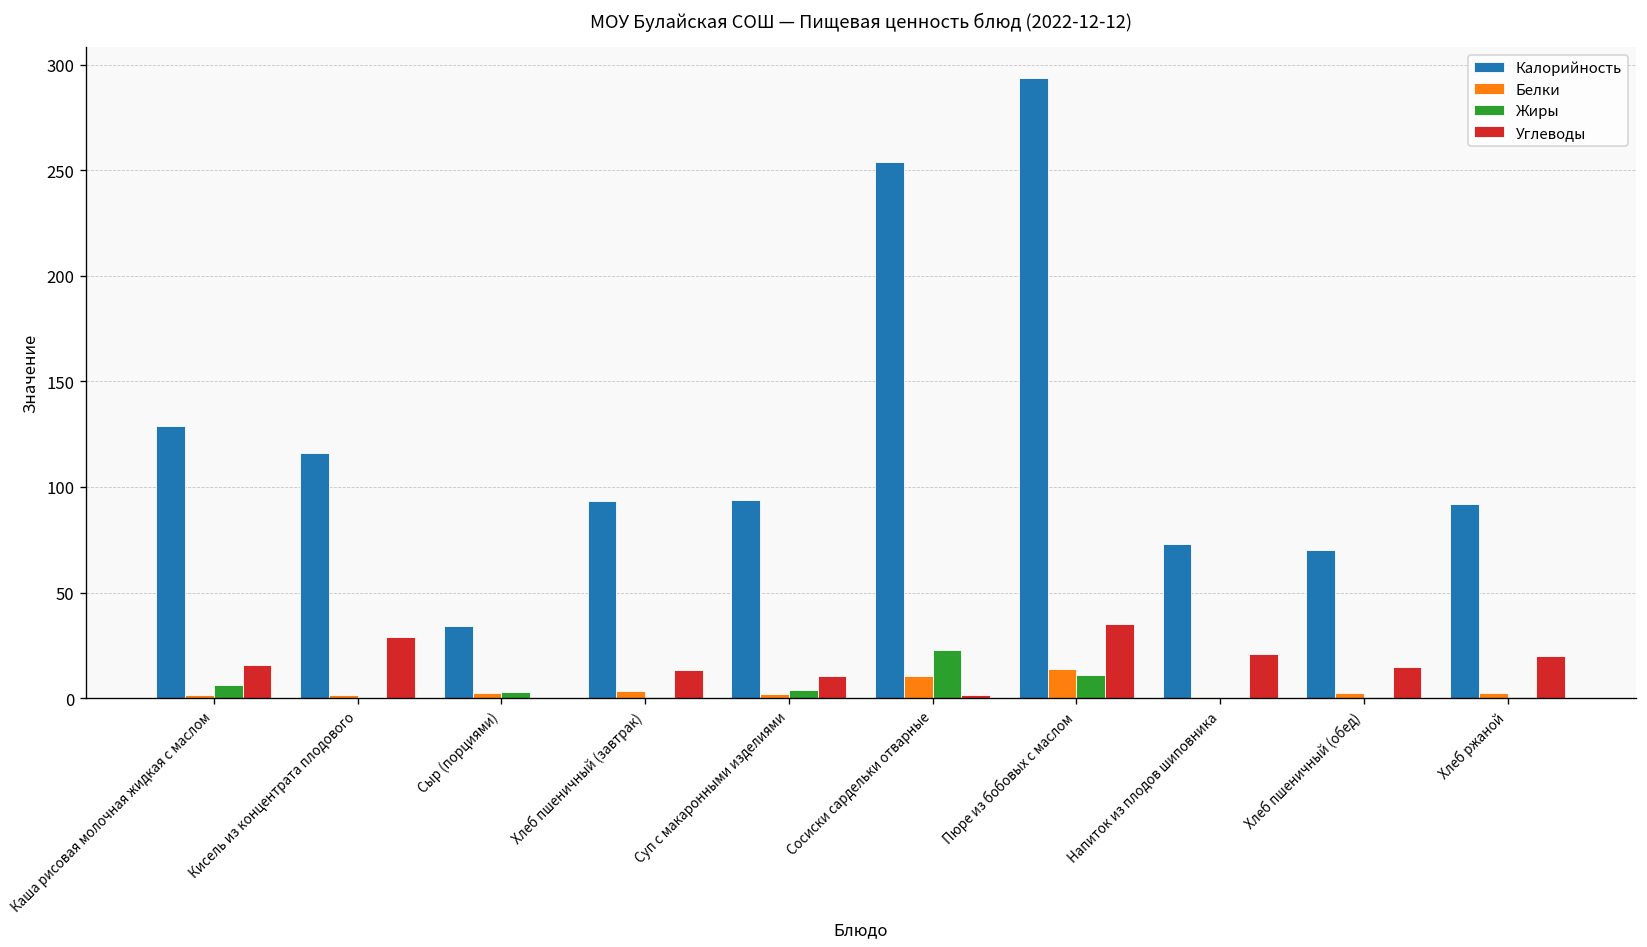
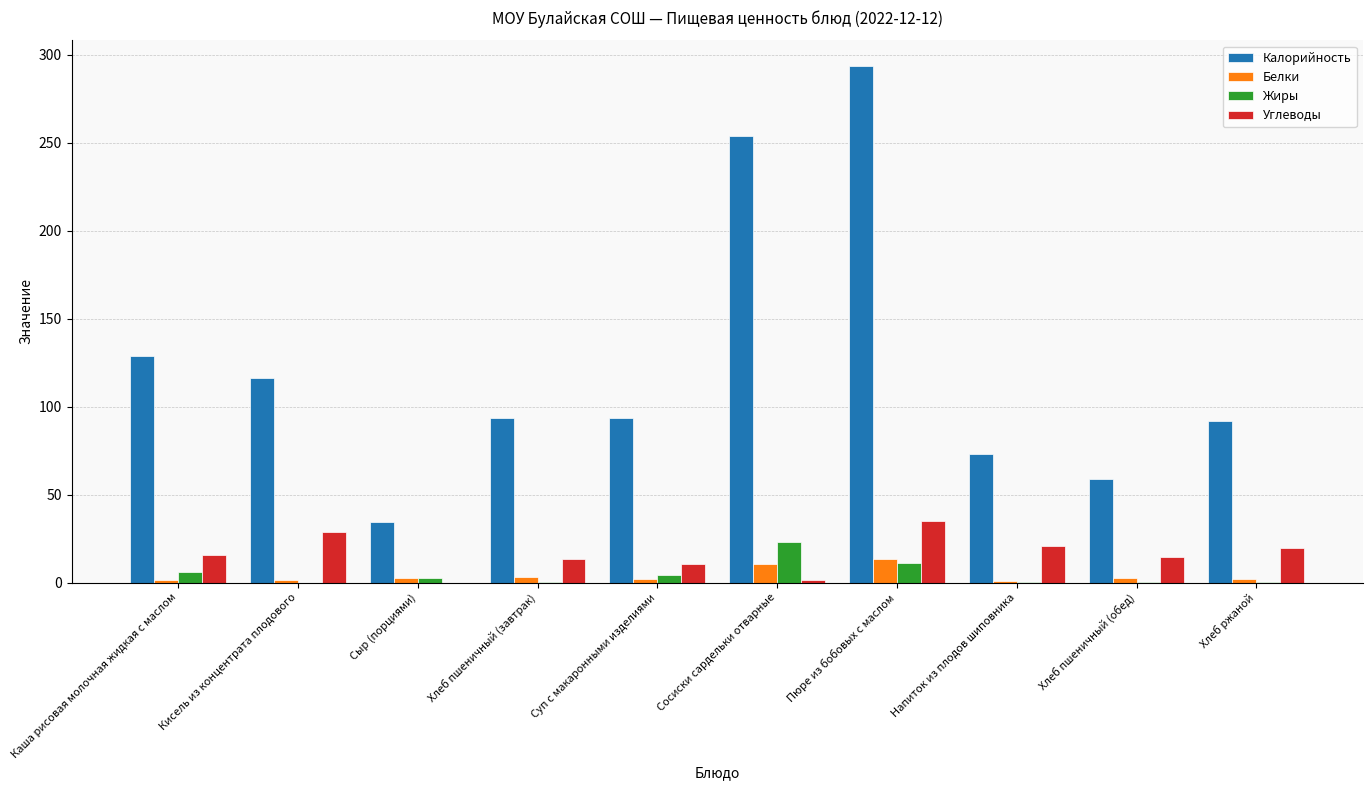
  {
    "Калорийность": {
      "Каша рисовая молочная жидкая с маслом": 129,
      "Кисель из концентрата плодового": 116,
      "Сыр (порциями)": 34,
      "Хлеб пшеничный (завтрак)": 94,
      "Суп с макаронными изделиями": 94,
      "Сосиски сардельки отварные": 254,
      "Пюре из бобовых с маслом": 294,
      "Напиток из плодов шиповника": 73,
-     "Хлеб пшеничный (обед)": 70,
+     "Хлеб пшеничный (обед)": 59,
      "Хлеб ржаной": 92
    },
    "Белки": {
      "Каша рисовая молочная жидкая с маслом": 2,
      "Сыр (порциями)": 3,
      "Хлеб пшеничный (завтрак)": 3,
      "Суп с макаронными изделиями": 2,
      "Сосиски сардельки отварные": 10,
      "Пюре из бобовых с маслом": 14,
      "Хлеб пшеничный (обед)": 2,
      "Хлеб ржаной": 2
    },
    "Жиры": {
      "Каша рисовая молочная жидкая с маслом": 6,
      "Кисель из концентрата плодового": 0,
      "Сыр (порциями)": 3,
      "Суп с макаронными изделиями": 4,
      "Сосиски сардельки отварные": 23,
      "Пюре из бобовых с маслом": 11
    },
    "Углеводы": {
      "Каша рисовая молочная жидкая с маслом": 16,
      "Кисель из концентрата плодового": 29,
      "Сыр (порциями)": 0,
      "Хлеб пшеничный (завтрак)": 13,
      "Суп с макаронными изделиями": 10,
      "Пюре из бобовых с маслом": 35,
      "Напиток из плодов шиповника": 21,
      "Хлеб пшеничный (обед)": 14,
      "Хлеб ржаной": 20
    }
  }
